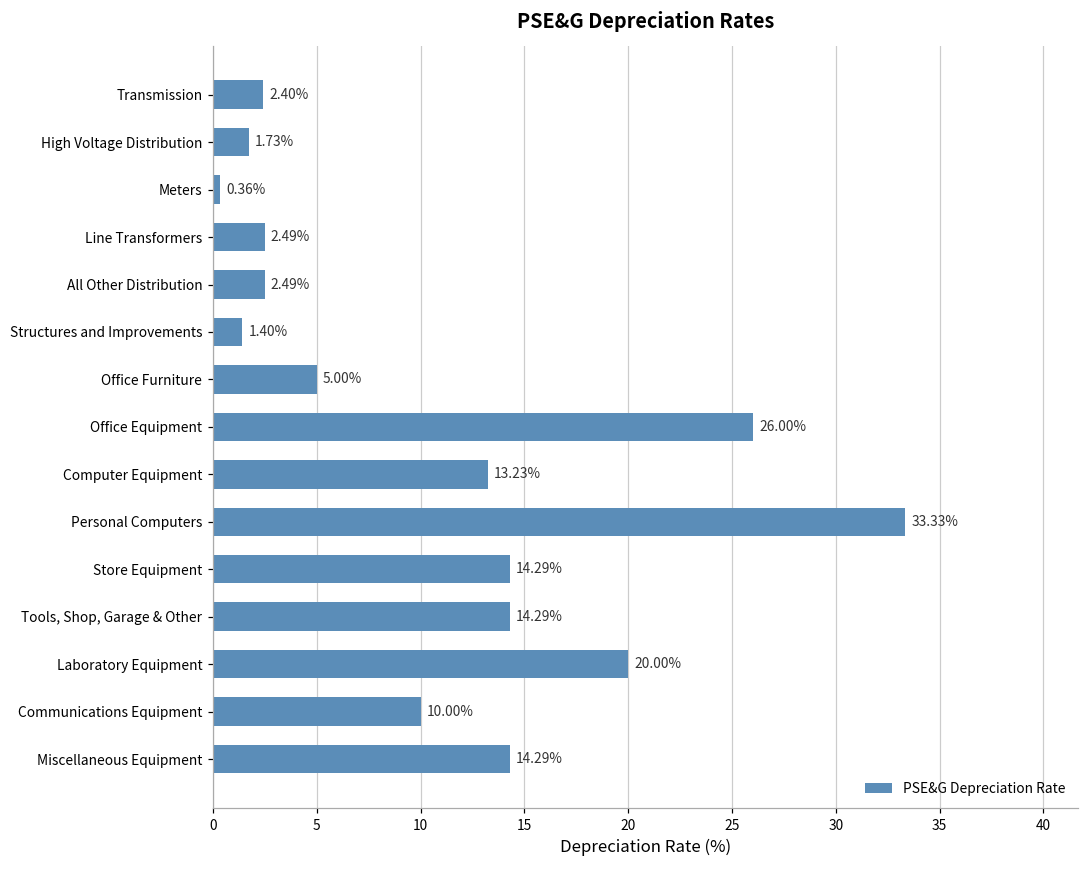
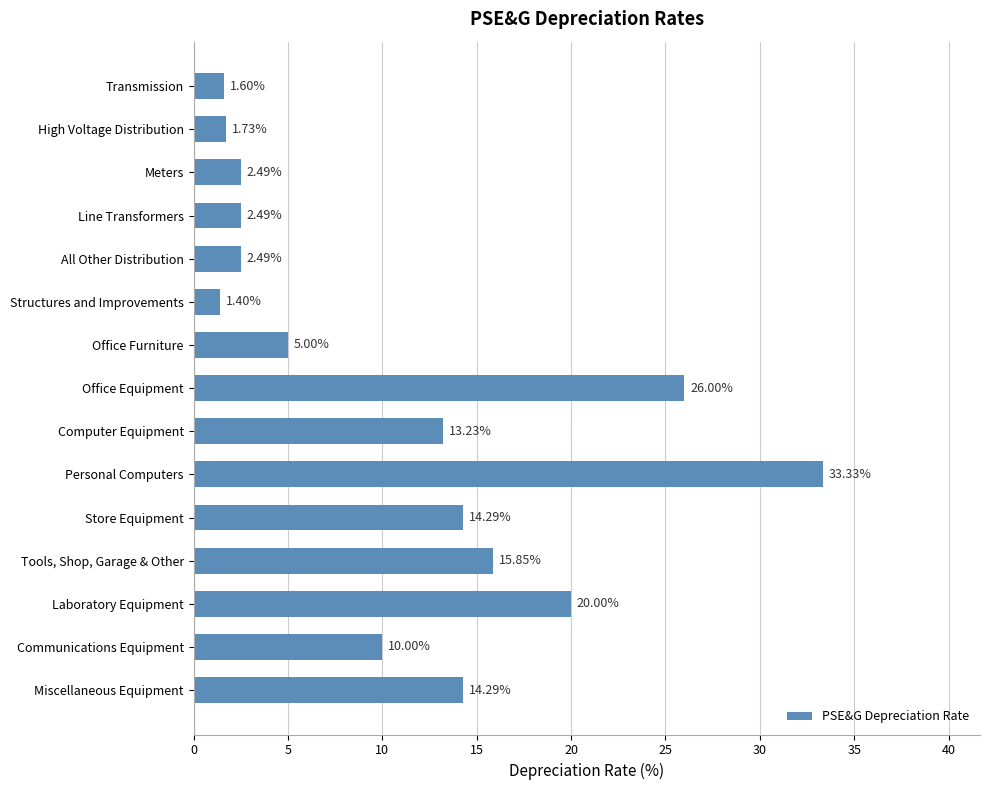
  {
-   "Transmission": "2.40%",
+   "Transmission": "1.60%",
    "High Voltage Distribution": "1.73%",
-   "Meters": "0.36%",
+   "Meters": "2.49%",
    "Line Transformers": "2.49%",
    "All Other Distribution": "2.49%",
    "Structures and Improvements": "1.40%",
    "Office Furniture": "5.00%",
    "Office Equipment": "26.00%",
    "Computer Equipment": "13.23%",
    "Personal Computers": "33.33%",
    "Store Equipment": "14.29%",
-   "Tools, Shop, Garage & Other": "14.29%",
+   "Tools, Shop, Garage & Other": "15.85%",
    "Laboratory Equipment": "20.00%",
    "Communications Equipment": "10.00%",
    "Miscellaneous Equipment": "14.29%"
  }
